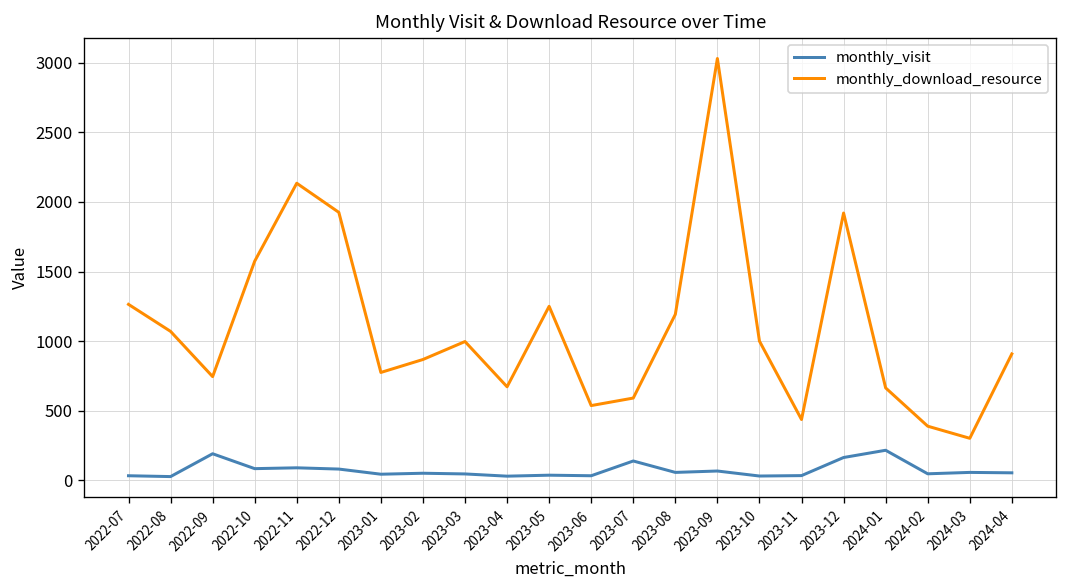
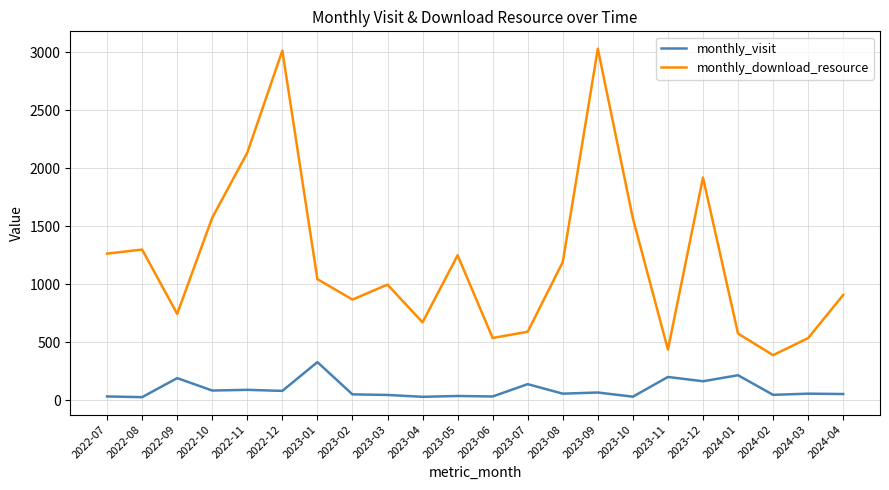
  {
    "monthly_visit": {
      "2022-07": 30,
      "2022-08": 30,
      "2022-09": 190,
      "2022-10": 80,
      "2022-11": 90,
      "2022-12": 80,
-     "2023-01": 40,
+     "2023-01": 330,
      "2023-02": 50,
      "2023-03": 50,
      "2023-04": 30,
      "2023-05": 40,
      "2023-06": 30,
      "2023-07": 140,
      "2023-08": 60,
      "2023-09": 70,
      "2023-10": 30,
-     "2023-11": 30,
+     "2023-11": 200,
      "2023-12": 160,
      "2024-01": 220,
      "2024-02": 50,
      "2024-03": 60,
      "2024-04": 50
    },
    "monthly_download_resource": {
      "2022-07": 1260,
-     "2022-08": 1070,
+     "2022-08": 1300,
      "2022-09": 750,
      "2022-10": 1570,
      "2022-11": 2130,
-     "2022-12": 1930,
-     "2023-01": 780,
+     "2022-12": 3010,
+     "2023-01": 1040,
      "2023-02": 870,
      "2023-03": 1000,
      "2023-04": 670,
      "2023-05": 1250,
      "2023-06": 540,
      "2023-07": 590,
      "2023-08": 1190,
      "2023-09": 3030,
-     "2023-10": 1000,
+     "2023-10": 1570,
      "2023-11": 440,
      "2023-12": 1920,
-     "2024-01": 660,
+     "2024-01": 580,
      "2024-02": 390,
-     "2024-03": 300,
+     "2024-03": 540,
      "2024-04": 910
    }
  }
